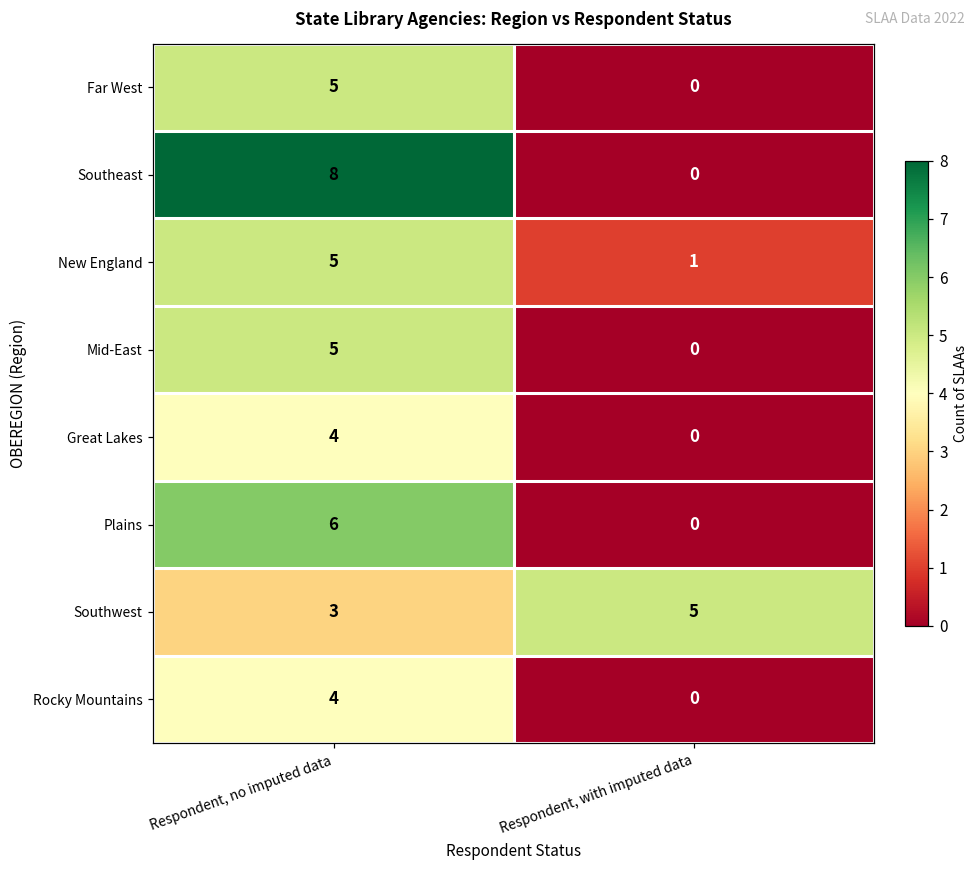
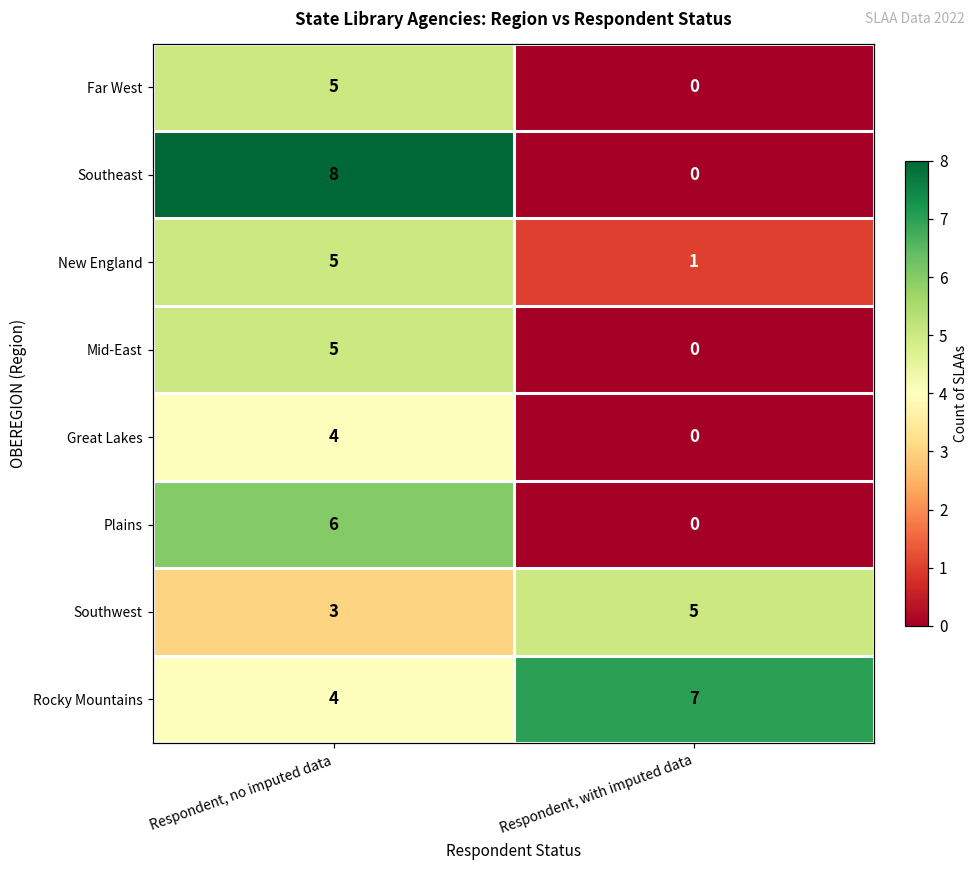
  {
    "Far West": {
      "Respondent, no imputed data": 5,
      "Respondent, with imputed data": 0
    },
    "Southeast": {
      "Respondent, no imputed data": 8,
      "Respondent, with imputed data": 0
    },
    "New England": {
      "Respondent, no imputed data": 5,
      "Respondent, with imputed data": 1
    },
    "Mid-East": {
      "Respondent, no imputed data": 5,
      "Respondent, with imputed data": 0
    },
    "Great Lakes": {
      "Respondent, no imputed data": 4,
      "Respondent, with imputed data": 0
    },
    "Plains": {
      "Respondent, no imputed data": 6,
      "Respondent, with imputed data": 0
    },
    "Southwest": {
      "Respondent, no imputed data": 3,
      "Respondent, with imputed data": 5
    },
    "Rocky Mountains": {
      "Respondent, no imputed data": 4,
-     "Respondent, with imputed data": 0
+     "Respondent, with imputed data": 7
    }
  }
